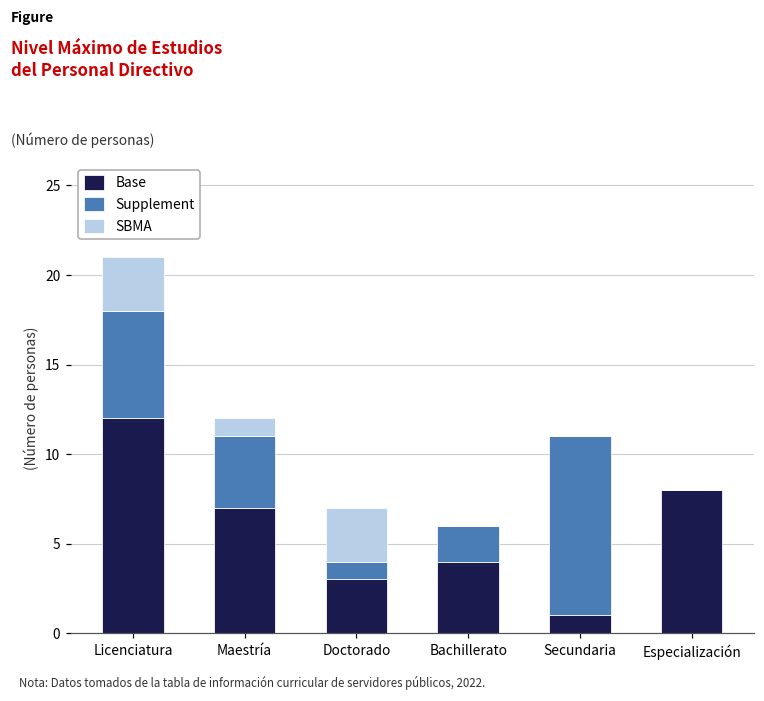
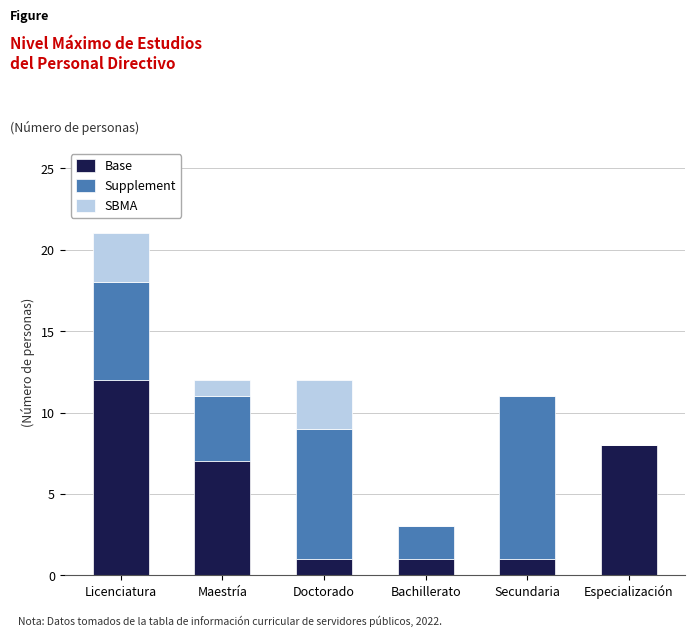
  {
    "Base": {
      "Licenciatura": 12,
      "Maestría": 7,
-     "Doctorado": 3,
-     "Bachillerato": 4,
+     "Doctorado": 1,
+     "Bachillerato": 1,
      "Secundaria": 1,
      "Especialización": 8
    },
    "Supplement": {
      "Licenciatura": 6,
      "Maestría": 4,
-     "Doctorado": 1,
+     "Doctorado": 8,
      "Bachillerato": 2,
      "Secundaria": 10,
      "Especialización": 0
    },
    "SBMA": {
      "Licenciatura": 3,
      "Maestría": 1,
      "Doctorado": 3,
      "Bachillerato": 0,
      "Secundaria": 0,
      "Especialización": 0
    }
  }
